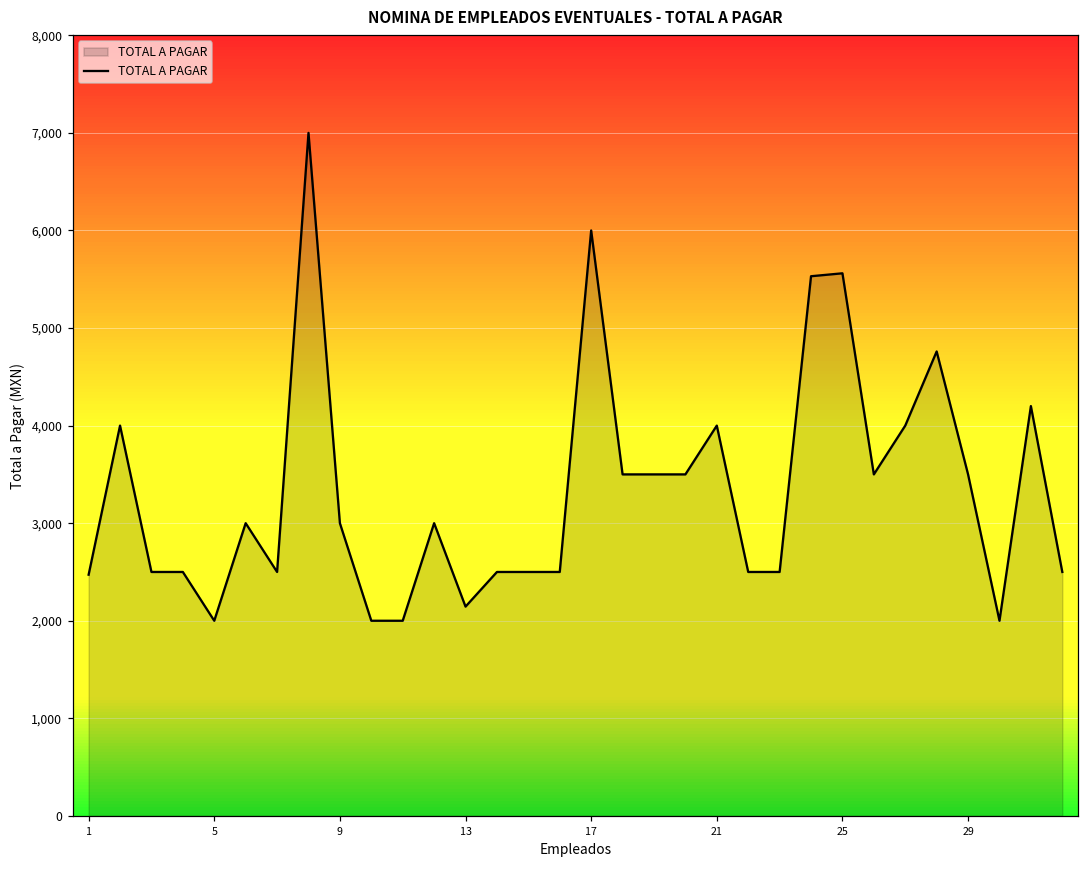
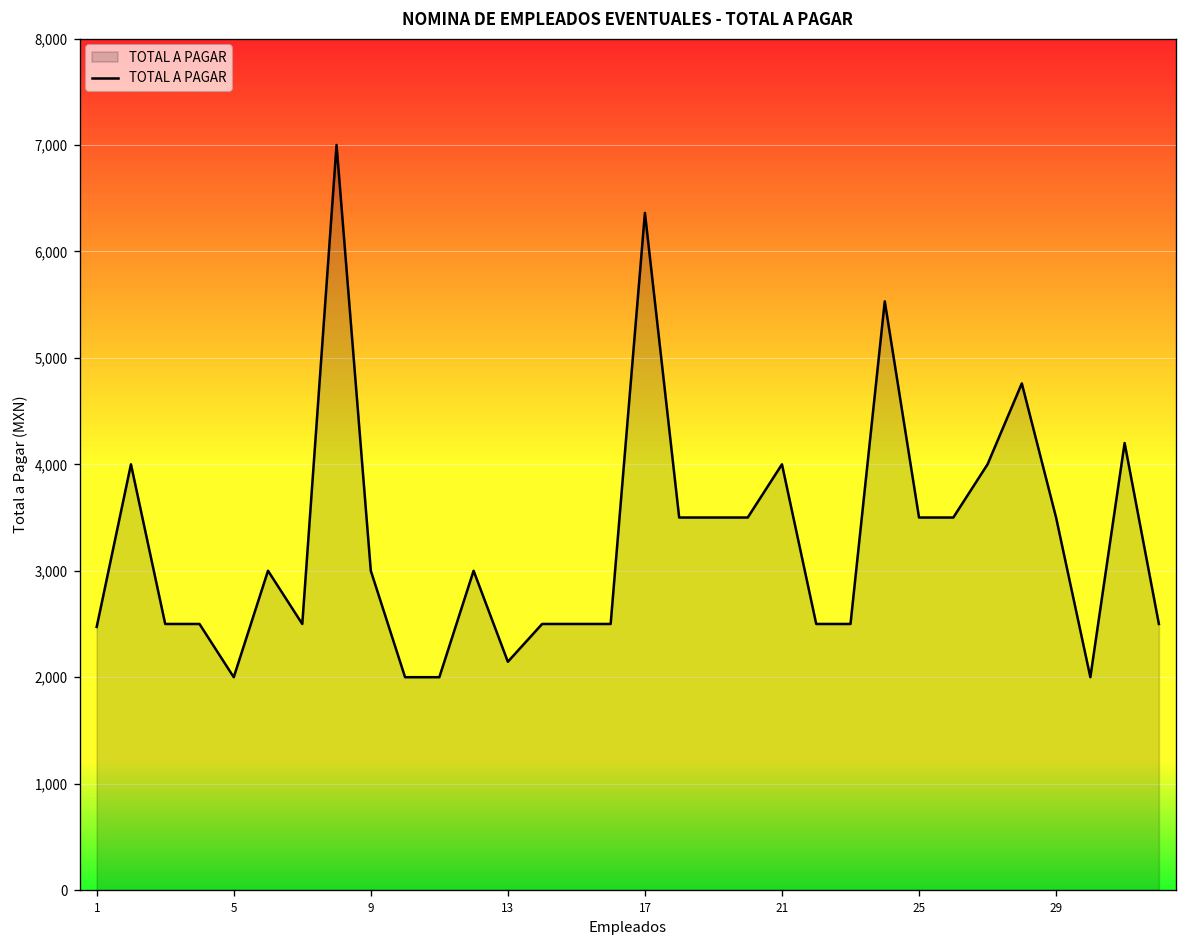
  {
    "1": "2,500",
    "5": "2,000",
    "9": "3,000",
    "13": "2,100",
-   "17": "6,000",
+   "17": "6,400",
    "21": "4,000",
-   "25": "5,600",
+   "25": "3,500",
    "29": "3,500"
  }
